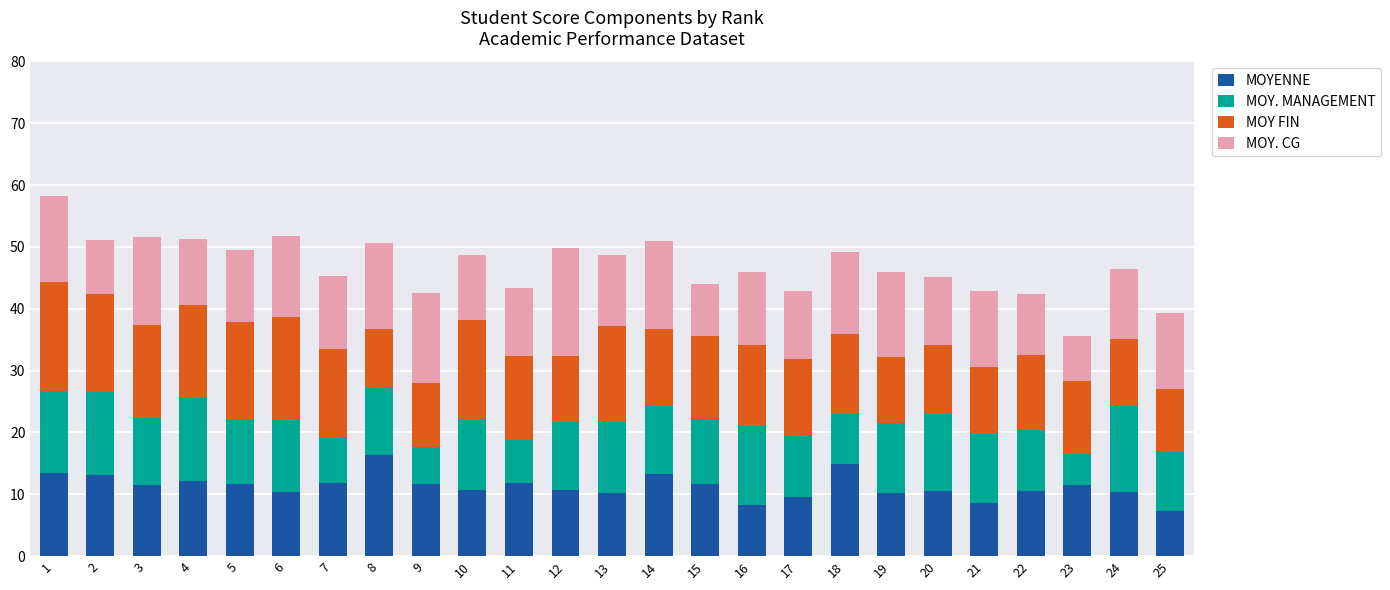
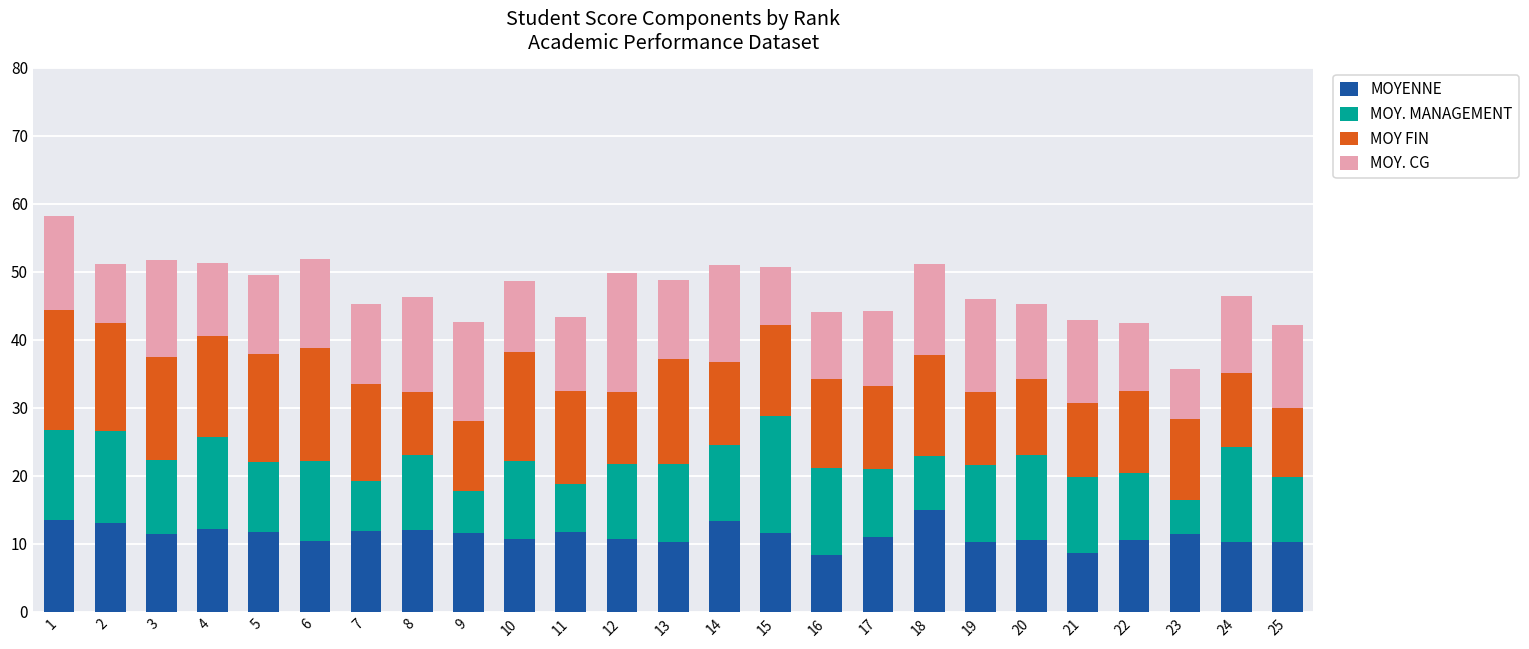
  {
    "MOYENNE": {
      "1": 13,
      "2": 13,
      "3": 11,
      "4": 12,
      "5": 12,
      "6": 10,
      "7": 12,
-     "8": 16,
+     "8": 12,
      "9": 12,
      "10": 11,
      "11": 12,
      "12": 11,
      "13": 10,
      "14": 13,
      "15": 12,
      "16": 8,
-     "17": 10,
+     "17": 11,
      "18": 15,
      "19": 10,
      "20": 11,
      "21": 9,
      "22": 11,
      "23": 11,
      "24": 10,
-     "25": 7
+     "25": 10
    },
    "MOY. MANAGEMENT": {
      "1": 13,
      "2": 14,
      "3": 11,
      "4": 13,
      "5": 10,
      "6": 12,
      "7": 7,
      "8": 11,
      "9": 6,
      "10": 12,
      "11": 7,
      "12": 11,
      "13": 12,
      "14": 11,
-     "15": 11,
+     "15": 17,
      "16": 13,
      "17": 10,
      "18": 8,
      "19": 11,
      "20": 13,
      "21": 11,
      "22": 10,
      "23": 5,
      "24": 14,
      "25": 10
    },
    "MOY FIN": {
      "1": 18,
      "2": 16,
      "3": 15,
      "4": 15,
      "5": 16,
      "6": 17,
      "7": 14,
      "8": 9,
      "9": 10,
      "10": 16,
      "11": 14,
      "12": 11,
      "13": 16,
      "14": 12,
      "15": 13,
      "16": 13,
      "17": 12,
-     "18": 13,
+     "18": 15,
      "19": 11,
      "20": 11,
      "21": 11,
      "22": 12,
      "23": 12,
      "24": 11,
      "25": 10
    },
    "MOY. CG": {
      "1": 14,
      "2": 9,
      "3": 14,
      "4": 11,
      "5": 12,
      "6": 13,
      "7": 12,
      "8": 14,
      "9": 15,
      "10": 11,
      "11": 11,
      "12": 18,
      "13": 12,
      "14": 14,
      "15": 8,
-     "16": 12,
+     "16": 10,
      "17": 11,
      "18": 13,
      "19": 14,
      "20": 11,
      "21": 12,
      "22": 10,
      "23": 7,
      "24": 11,
      "25": 12
    }
  }
